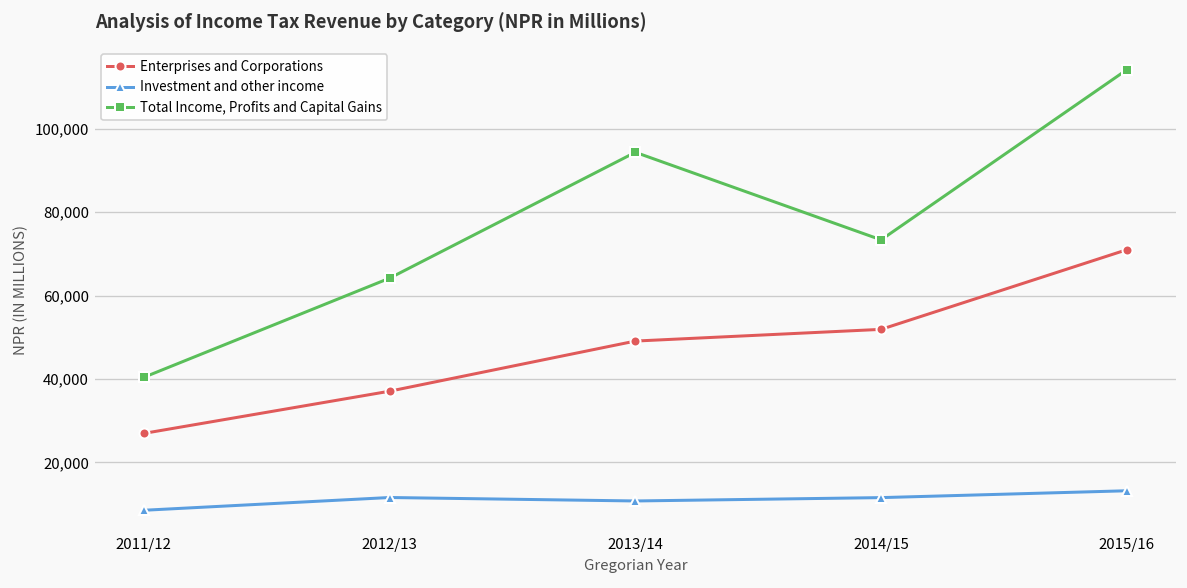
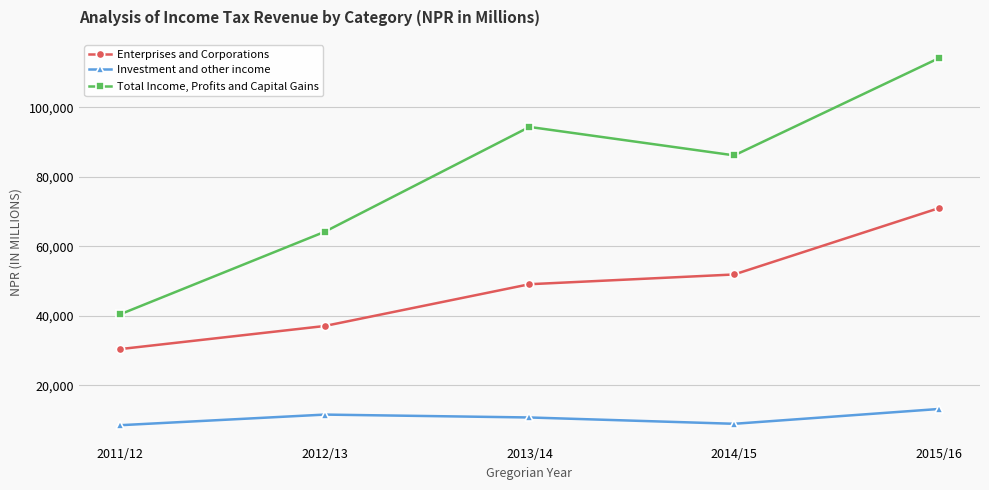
  {
    "Enterprises and Corporations": {
-     "2011/12": "27,000",
+     "2011/12": "30,000",
      "2012/13": "37,000",
      "2013/14": "49,000",
      "2014/15": "52,000",
      "2015/16": "71,000"
    },
    "Investment and other income": {
      "2011/12": "9,000",
      "2012/13": "12,000",
      "2013/14": "11,000",
-     "2014/15": "12,000",
+     "2014/15": "9,000",
      "2015/16": "13,000"
    },
    "Total Income, Profits and Capital Gains": {
      "2011/12": "40,000",
      "2012/13": "64,000",
      "2013/14": "94,000",
-     "2014/15": "73,000",
+     "2014/15": "86,000",
      "2015/16": "114,000"
    }
  }
